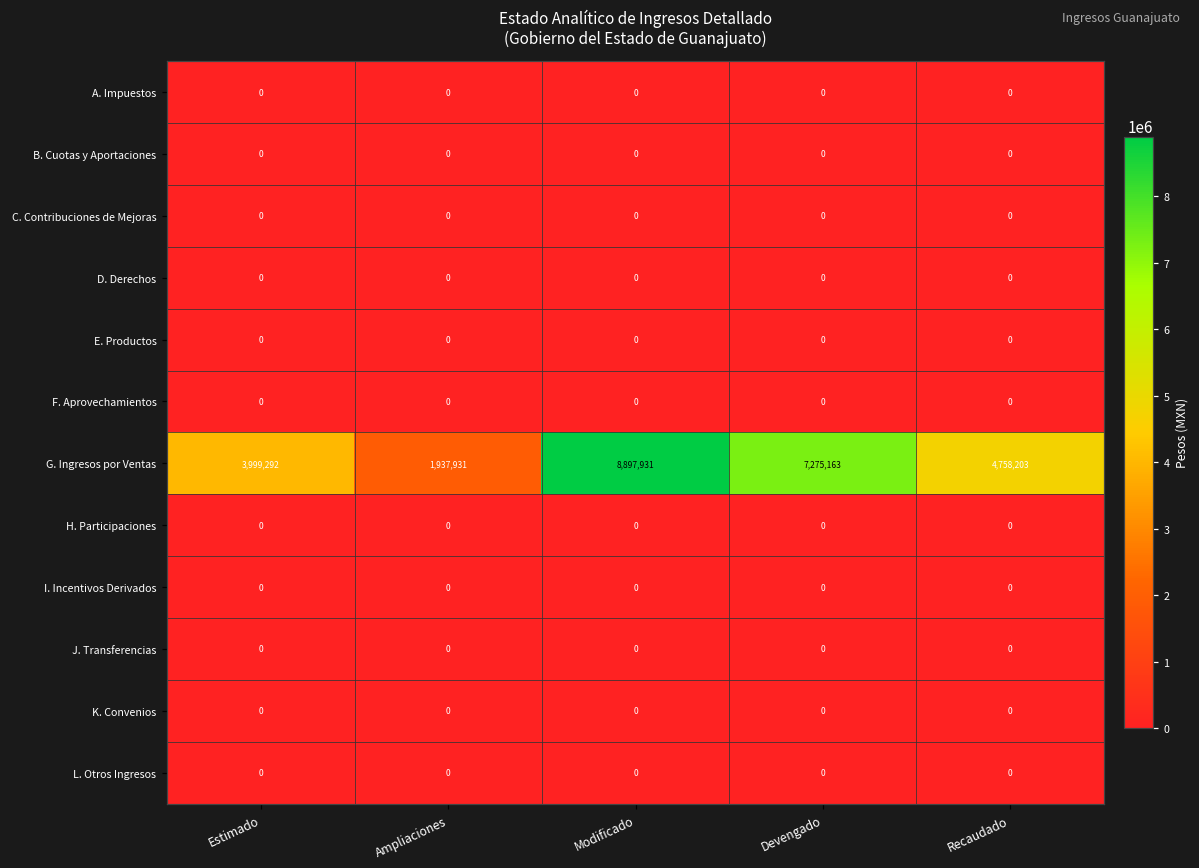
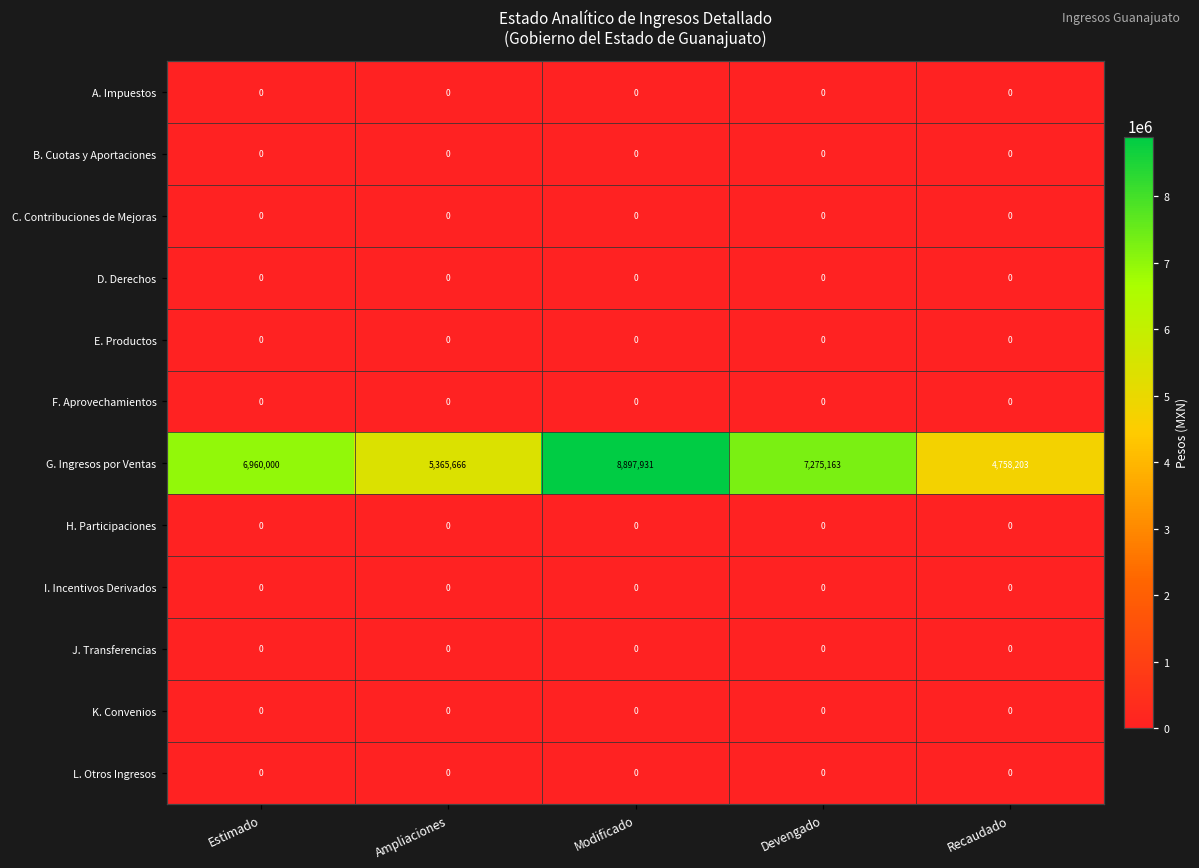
  {
    "A. Impuestos": {
      "Estimado": "0",
      "Ampliaciones": "0",
      "Modificado": "0",
      "Devengado": "0",
      "Recaudado": "0"
    },
    "B. Cuotas y Aportaciones": {
      "Estimado": "0",
      "Ampliaciones": "0",
      "Modificado": "0",
      "Devengado": "0",
      "Recaudado": "0"
    },
    "C. Contribuciones de Mejoras": {
      "Estimado": "0",
      "Ampliaciones": "0",
      "Modificado": "0",
      "Devengado": "0",
      "Recaudado": "0"
    },
    "D. Derechos": {
      "Estimado": "0",
      "Ampliaciones": "0",
      "Modificado": "0",
      "Devengado": "0",
      "Recaudado": "0"
    },
    "E. Productos": {
      "Estimado": "0",
      "Ampliaciones": "0",
      "Modificado": "0",
      "Devengado": "0",
      "Recaudado": "0"
    },
    "F. Aprovechamientos": {
      "Estimado": "0",
      "Ampliaciones": "0",
      "Modificado": "0",
      "Devengado": "0",
      "Recaudado": "0"
    },
    "G. Ingresos por Ventas": {
-     "Estimado": "3,999,292",
-     "Ampliaciones": "1,937,931",
+     "Estimado": "6,960,000",
+     "Ampliaciones": "5,365,666",
      "Modificado": "8,897,931",
      "Devengado": "7,275,163",
      "Recaudado": "4,758,203"
    },
    "H. Participaciones": {
      "Estimado": "0",
      "Ampliaciones": "0",
      "Modificado": "0",
      "Devengado": "0",
      "Recaudado": "0"
    },
    "I. Incentivos Derivados": {
      "Estimado": "0",
      "Ampliaciones": "0",
      "Modificado": "0",
      "Devengado": "0",
      "Recaudado": "0"
    },
    "J. Transferencias": {
      "Estimado": "0",
      "Ampliaciones": "0",
      "Modificado": "0",
      "Devengado": "0",
      "Recaudado": "0"
    },
    "K. Convenios": {
      "Estimado": "0",
      "Ampliaciones": "0",
      "Modificado": "0",
      "Devengado": "0",
      "Recaudado": "0"
    },
    "L. Otros Ingresos": {
      "Estimado": "0",
      "Ampliaciones": "0",
      "Modificado": "0",
      "Devengado": "0",
      "Recaudado": "0"
    }
  }
